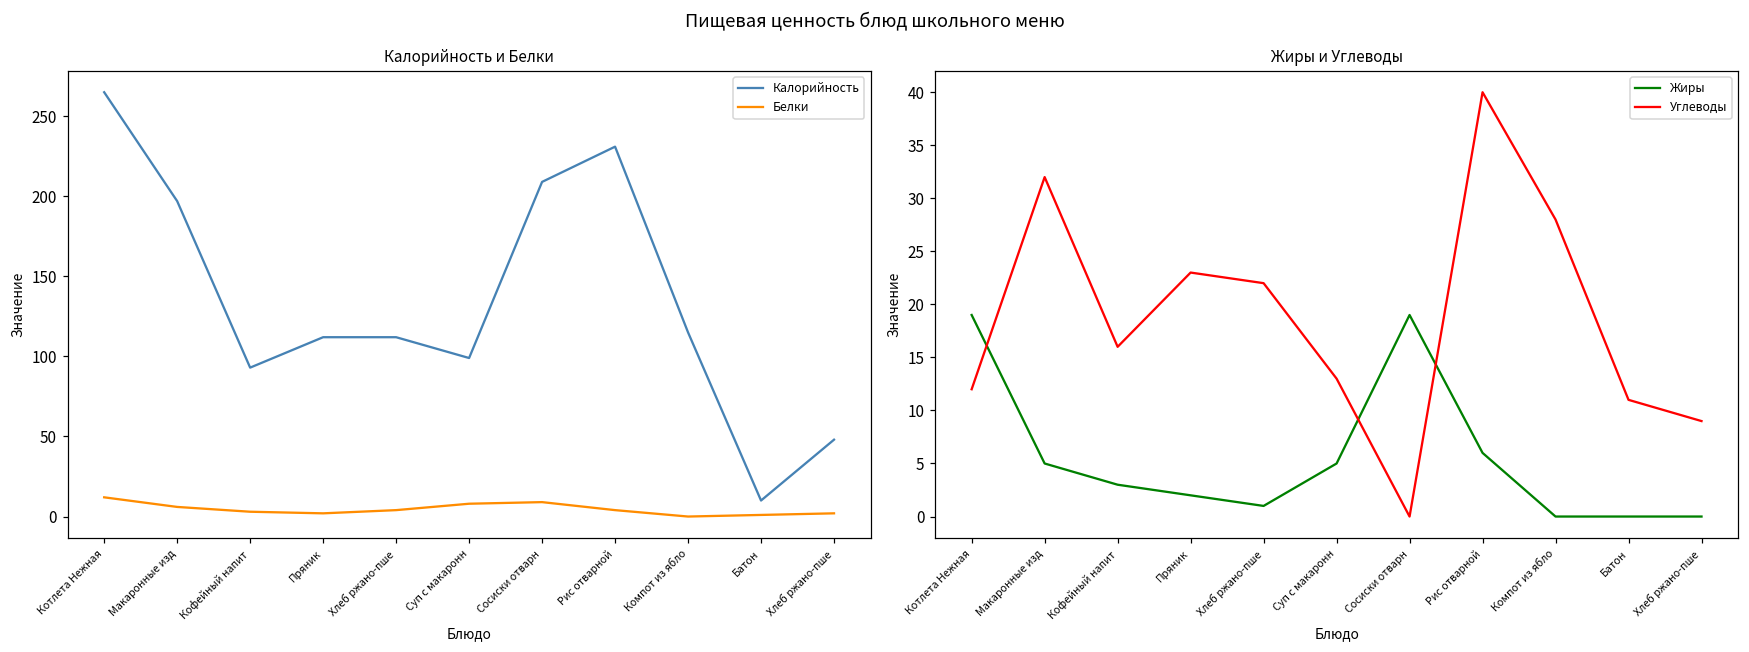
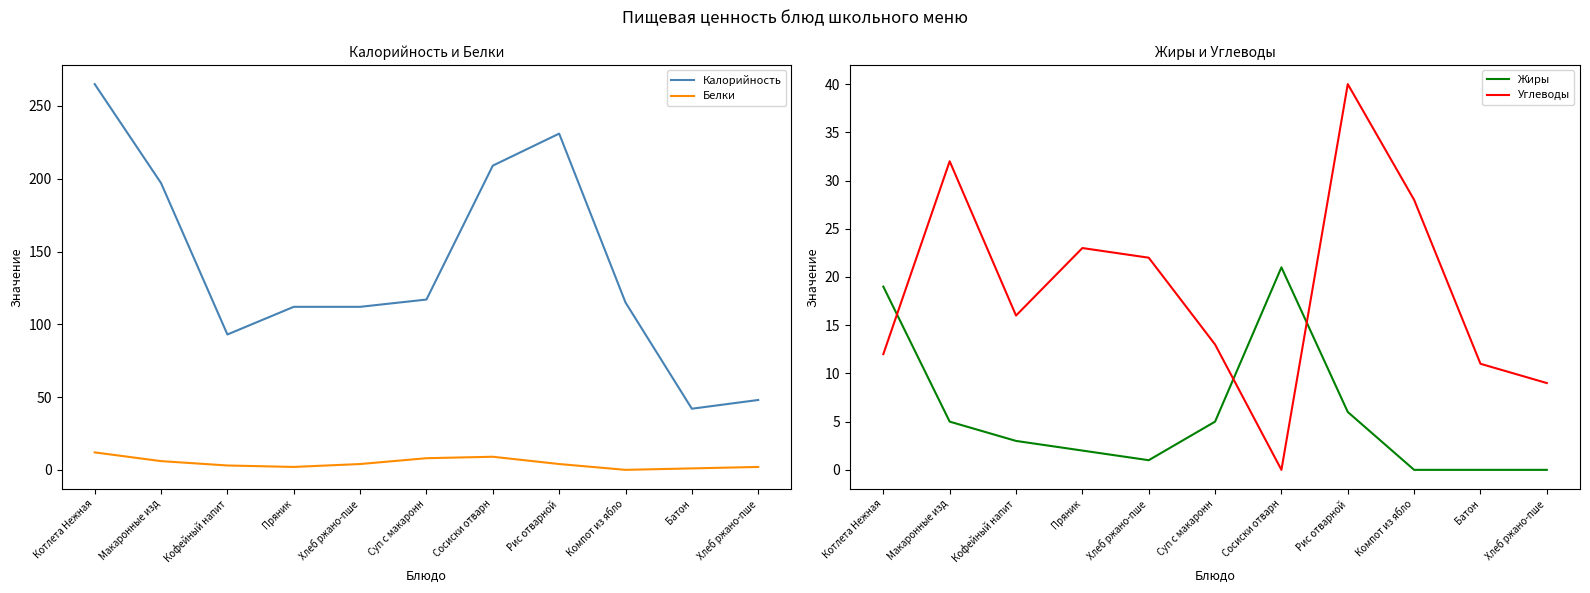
  {
    "Калорийность и Белки": {
      "Калорийность": {
        "Котлета Нежная": 265,
        "Макаронные изд": 197,
        "Кофейный напит": 93,
        "Пряник": 112,
-       "Суп с макаронн": 99,
+       "Суп с макаронн": 117,
        "Сосиски отварн": 209,
        "Рис отварной": 231,
        "Компот из ябло": 115,
-       "Батон": 10
+       "Батон": 42
      },
      "Белки": {
        "Котлета Нежная": 12,
        "Макаронные изд": 6,
        "Кофейный напит": 3,
        "Пряник": 2,
        "Суп с макаронн": 8,
        "Сосиски отварн": 9,
        "Рис отварной": 4,
        "Компот из ябло": 0,
        "Батон": 1
      }
    },
    "Жиры и Углеводы": {
      "Жиры": {
        "Котлета Нежная": 19,
        "Макаронные изд": 5,
        "Кофейный напит": 3,
        "Пряник": 2,
        "Суп с макаронн": 5,
-       "Сосиски отварн": 19,
+       "Сосиски отварн": 21,
        "Рис отварной": 6,
        "Компот из ябло": 0,
        "Батон": 0
      },
      "Углеводы": {
        "Котлета Нежная": 12,
        "Макаронные изд": 32,
        "Кофейный напит": 16,
        "Пряник": 23,
        "Суп с макаронн": 13,
        "Сосиски отварн": 0,
        "Рис отварной": 40,
        "Компот из ябло": 28,
        "Батон": 11
      }
    }
  }
